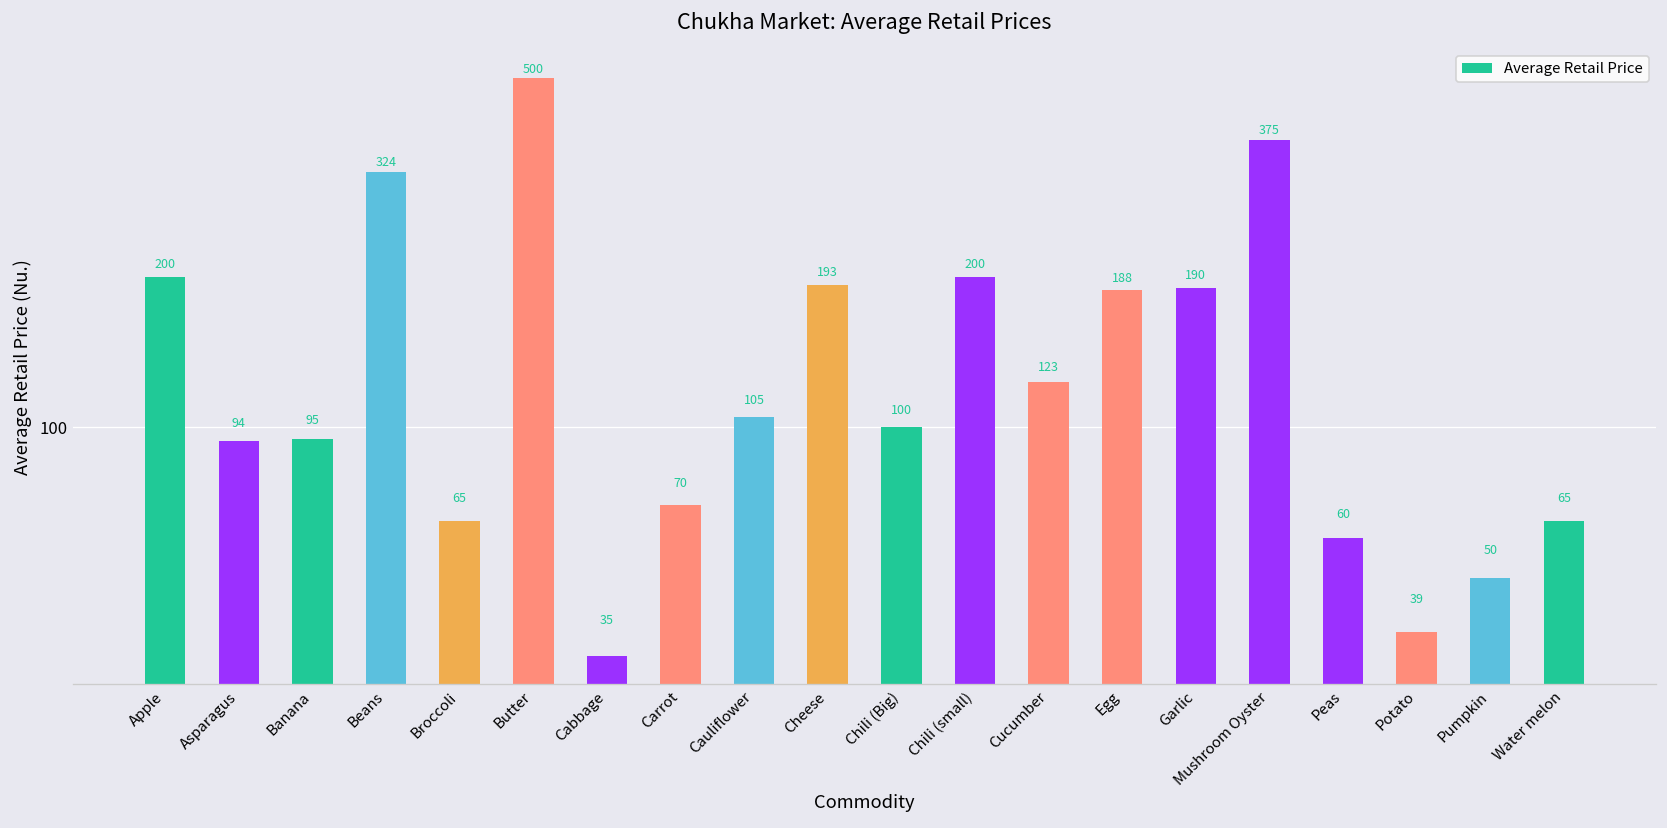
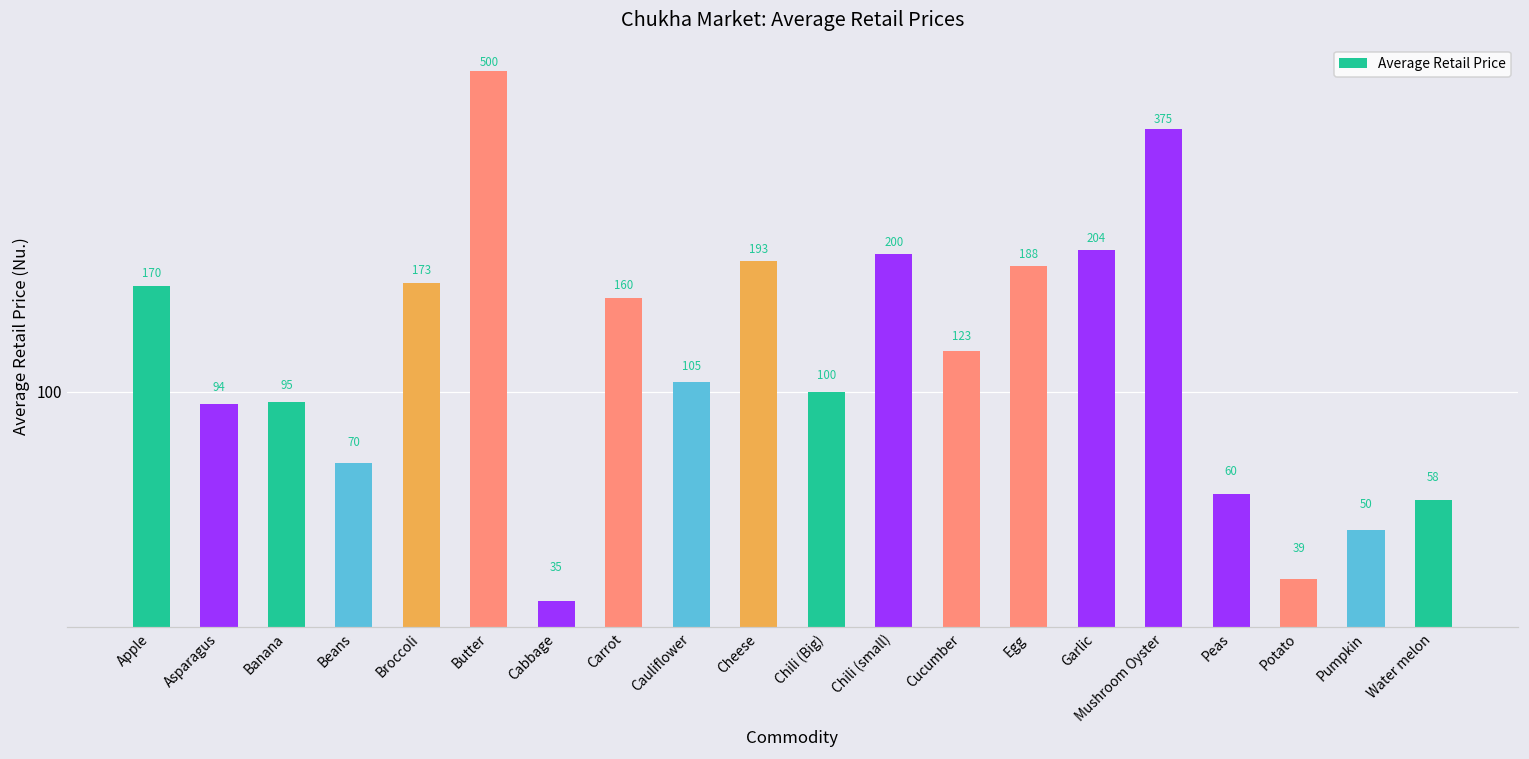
  {
-   "Apple": 200,
+   "Apple": 170,
    "Asparagus": 94,
    "Banana": 95,
-   "Beans": 324,
-   "Broccoli": 65,
+   "Beans": 70,
+   "Broccoli": 173,
    "Butter": 500,
    "Cabbage": 35,
-   "Carrot": 70,
+   "Carrot": 160,
    "Cauliflower": 105,
    "Cheese": 193,
    "Chili (Big)": 100,
    "Chili (small)": 200,
    "Cucumber": 123,
    "Egg": 188,
-   "Garlic": 190,
+   "Garlic": 204,
    "Mushroom Oyster": 375,
    "Peas": 60,
    "Potato": 39,
    "Pumpkin": 50,
-   "Water melon": 65
+   "Water melon": 58
  }
